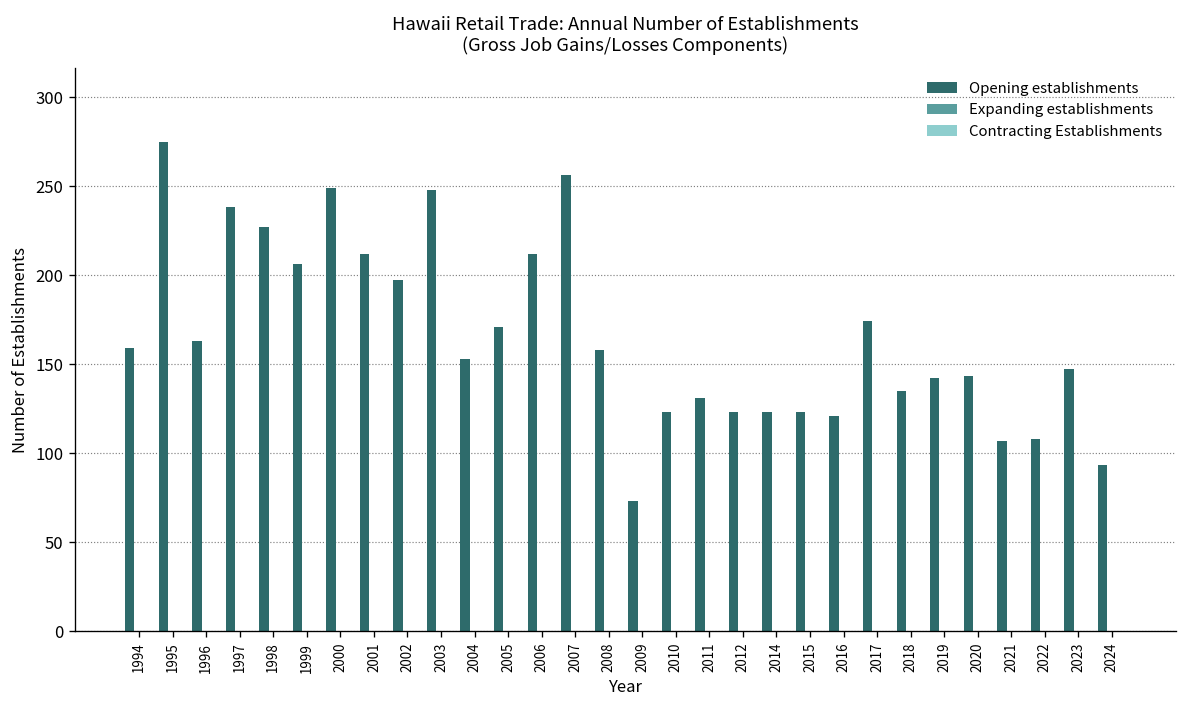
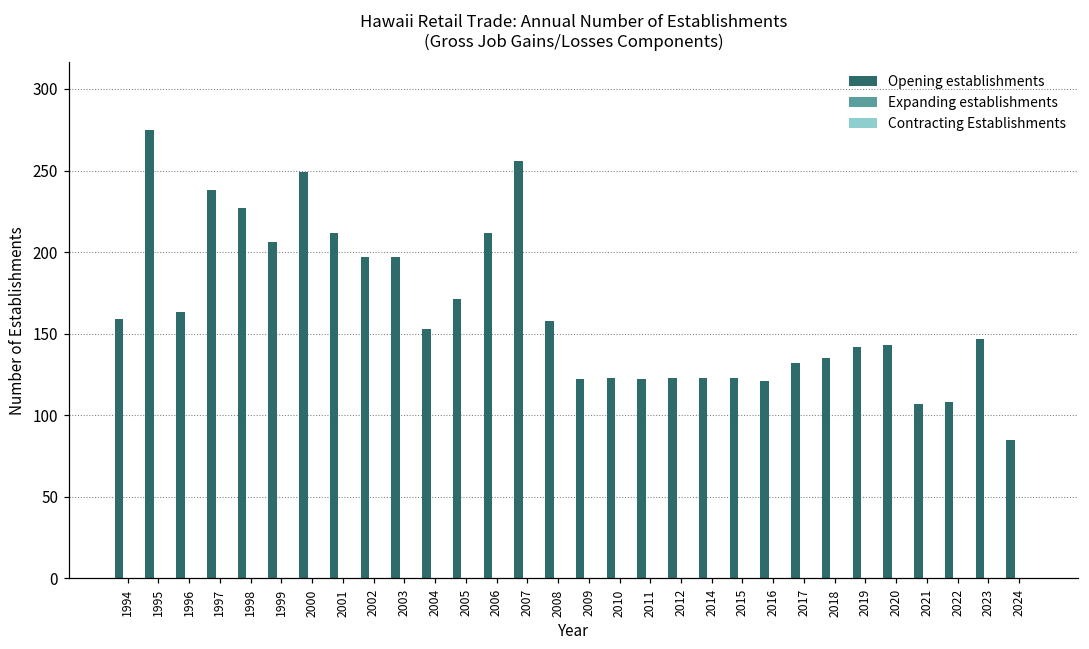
  {
    "Opening establishments": {
      "1994": 159,
      "1995": 275,
      "1996": 163,
      "1997": 238,
      "1998": 227,
      "1999": 206,
      "2000": 249,
      "2001": 212,
      "2002": 197,
-     "2003": 248,
+     "2003": 197,
      "2004": 153,
      "2005": 171,
      "2006": 212,
      "2007": 256,
      "2008": 158,
-     "2009": 73,
+     "2009": 122,
      "2010": 123,
-     "2011": 131,
+     "2011": 122,
      "2012": 123,
      "2014": 123,
      "2015": 123,
      "2016": 121,
-     "2017": 174,
+     "2017": 132,
      "2018": 135,
      "2019": 142,
      "2020": 143,
      "2021": 107,
      "2022": 108,
      "2023": 147,
-     "2024": 93
+     "2024": 85
    },
    "Expanding establishments": {
      "1994": 0,
      "1995": 0,
      "1996": 0,
      "1997": 0,
      "1998": 0,
      "1999": 0,
      "2000": 0,
      "2001": 0,
      "2002": 0,
      "2003": 0,
      "2004": 0,
      "2005": 0,
      "2006": 0,
      "2007": 0,
      "2008": 0,
      "2009": 0,
      "2010": 0,
      "2011": 0,
      "2012": 0,
      "2014": 0,
      "2015": 0,
      "2016": 0,
      "2017": 0,
      "2018": 0,
      "2019": 0,
      "2020": 0,
      "2021": 0,
      "2022": 0,
      "2023": 0,
      "2024": 0
    },
    "Contracting Establishments": {
      "1994": 0,
      "1995": 0,
      "1996": 0,
      "1997": 0,
      "1998": 0,
      "1999": 0,
      "2000": 0,
      "2001": 0,
      "2002": 0,
      "2003": 0,
      "2004": 0,
      "2005": 0,
      "2006": 0,
      "2007": 0,
      "2008": 0,
      "2009": 0,
      "2010": 0,
      "2011": 0,
      "2012": 0,
      "2014": 0,
      "2015": 0,
      "2016": 0,
      "2017": 0,
      "2018": 0,
      "2019": 0,
      "2020": 0,
      "2021": 0,
      "2022": 0,
      "2023": 0,
      "2024": 0
    }
  }
